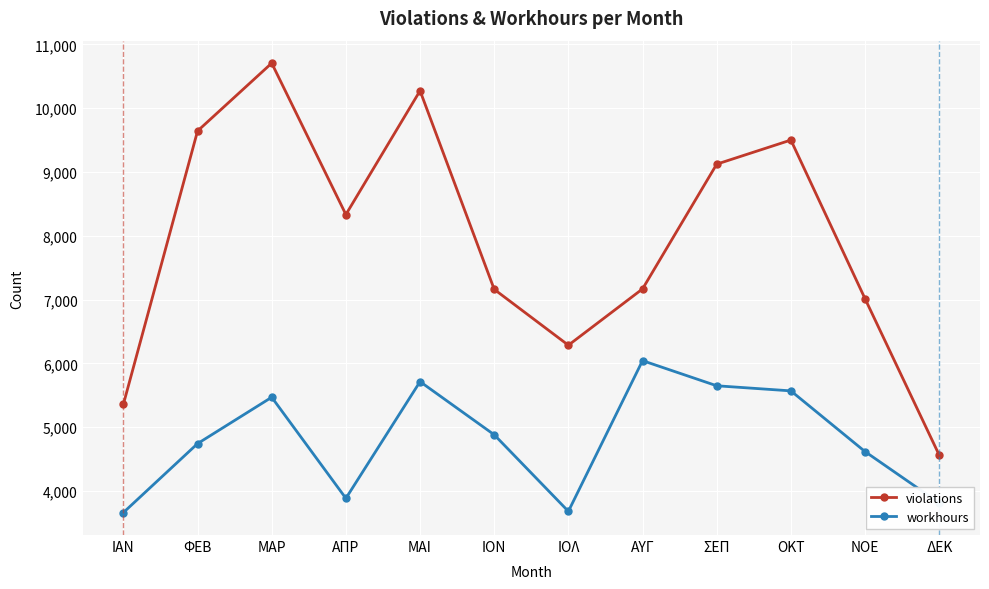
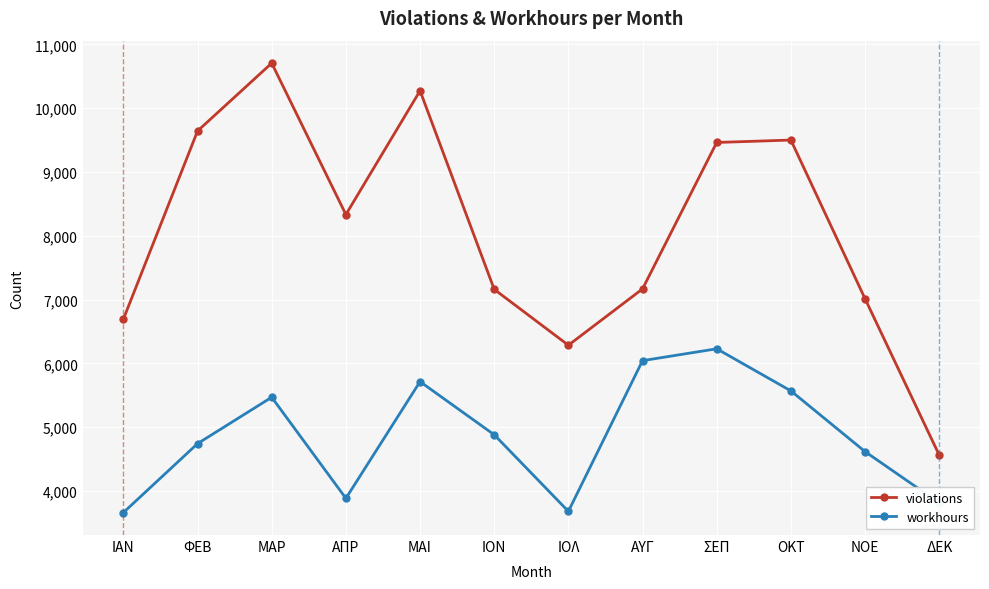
  {
    "violations": {
-     "ΙΑΝ": "5,400",
+     "ΙΑΝ": "6,700",
      "ΦΕΒ": "9,600",
      "ΜΑΡ": "10,700",
      "ΑΠΡ": "8,300",
      "ΜΑΙ": "10,300",
      "ΙΟΝ": "7,200",
      "ΙΟΛ": "6,300",
      "ΑΥΓ": "7,200",
-     "ΣΕΠ": "9,100",
+     "ΣΕΠ": "9,500",
      "ΟΚΤ": "9,500",
      "ΝΟΕ": "7,000",
      "ΔΕΚ": "4,600"
    },
    "workhours": {
      "ΙΑΝ": "3,700",
      "ΦΕΒ": "4,700",
      "ΜΑΡ": "5,500",
      "ΑΠΡ": "3,900",
      "ΜΑΙ": "5,700",
      "ΙΟΝ": "4,900",
      "ΙΟΛ": "3,700",
      "ΑΥΓ": "6,000",
-     "ΣΕΠ": "5,600",
+     "ΣΕΠ": "6,200",
      "ΟΚΤ": "5,600",
      "ΝΟΕ": "4,600"
    }
  }
